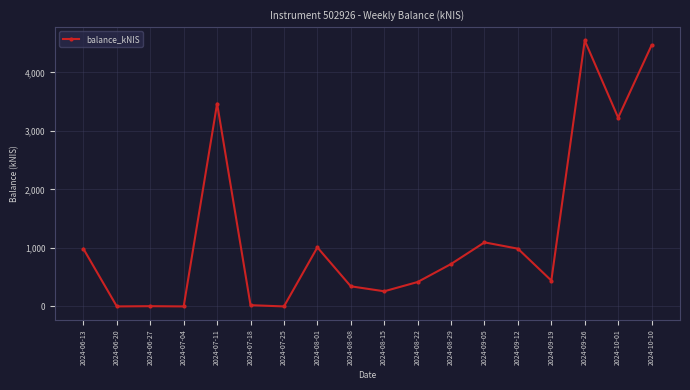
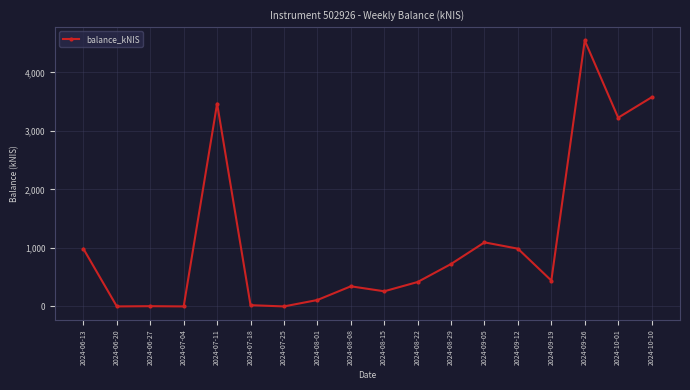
  {
    "2024-06-13": "1,000",
    "2024-06-20": "0",
    "2024-06-27": "0",
    "2024-07-04": "0",
    "2024-07-11": "3,500",
    "2024-07-18": "0",
    "2024-07-25": "0",
-   "2024-08-01": "1,000",
+   "2024-08-01": "100",
    "2024-08-08": "300",
    "2024-08-15": "300",
    "2024-08-22": "400",
    "2024-08-29": "700",
    "2024-09-05": "1,100",
    "2024-09-12": "1,000",
    "2024-09-19": "400",
    "2024-09-26": "4,500",
    "2024-10-01": "3,200",
-   "2024-10-10": "4,500"
+   "2024-10-10": "3,600"
  }
